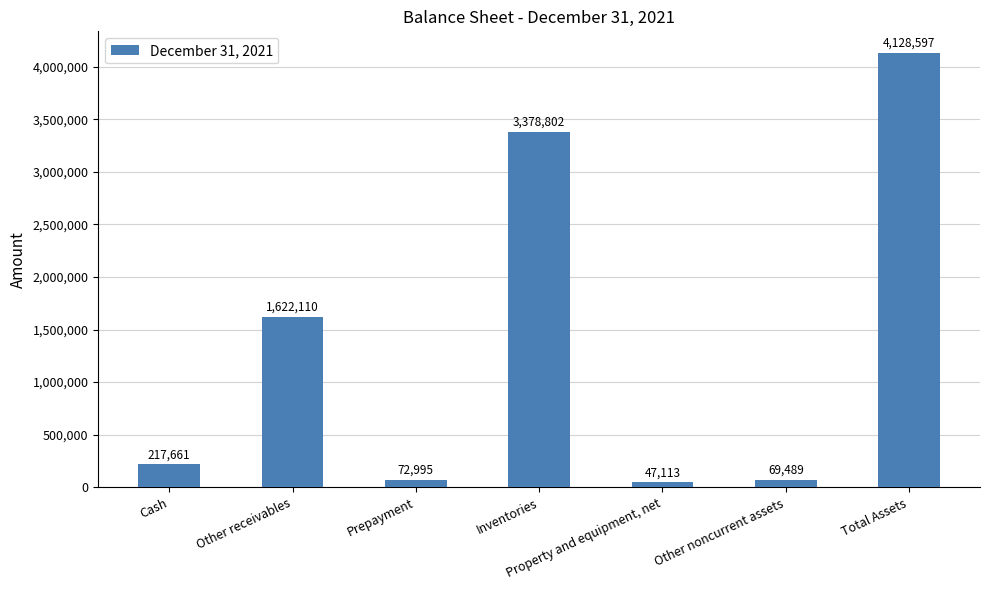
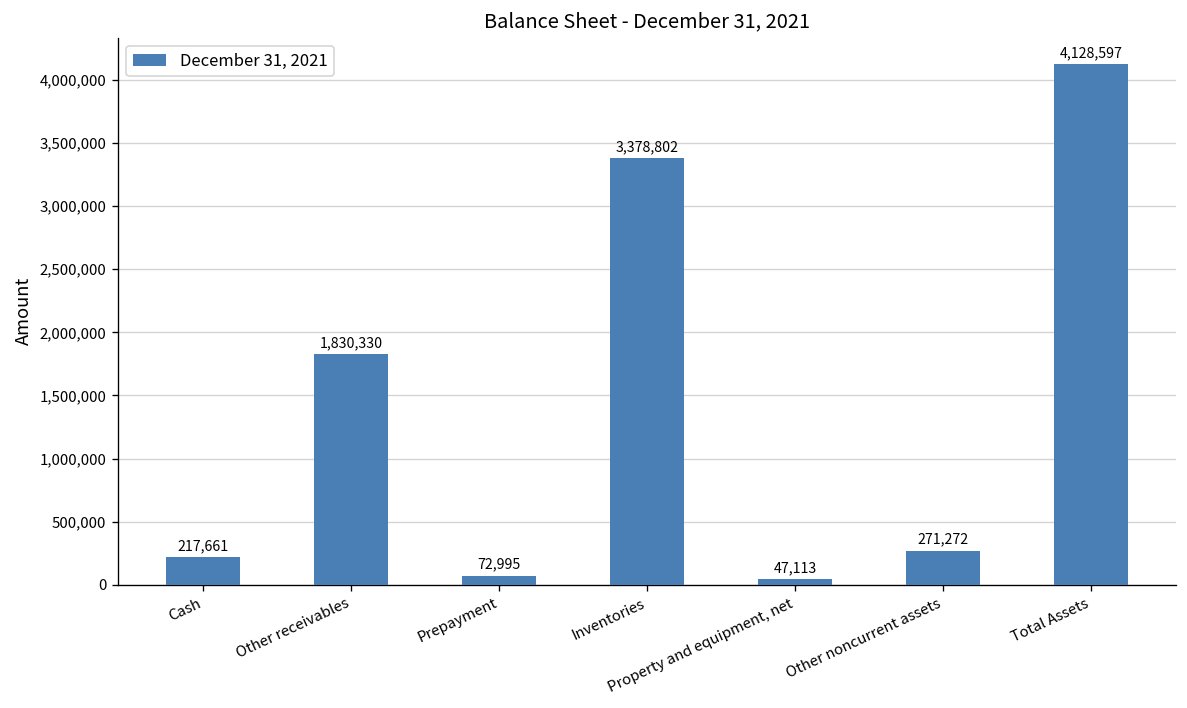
  {
    "Cash": "217,661",
-   "Other receivables": "1,622,110",
+   "Other receivables": "1,830,330",
    "Prepayment": "72,995",
    "Inventories": "3,378,802",
    "Property and equipment, net": "47,113",
-   "Other noncurrent assets": "69,489",
+   "Other noncurrent assets": "271,272",
    "Total Assets": "4,128,597"
  }
